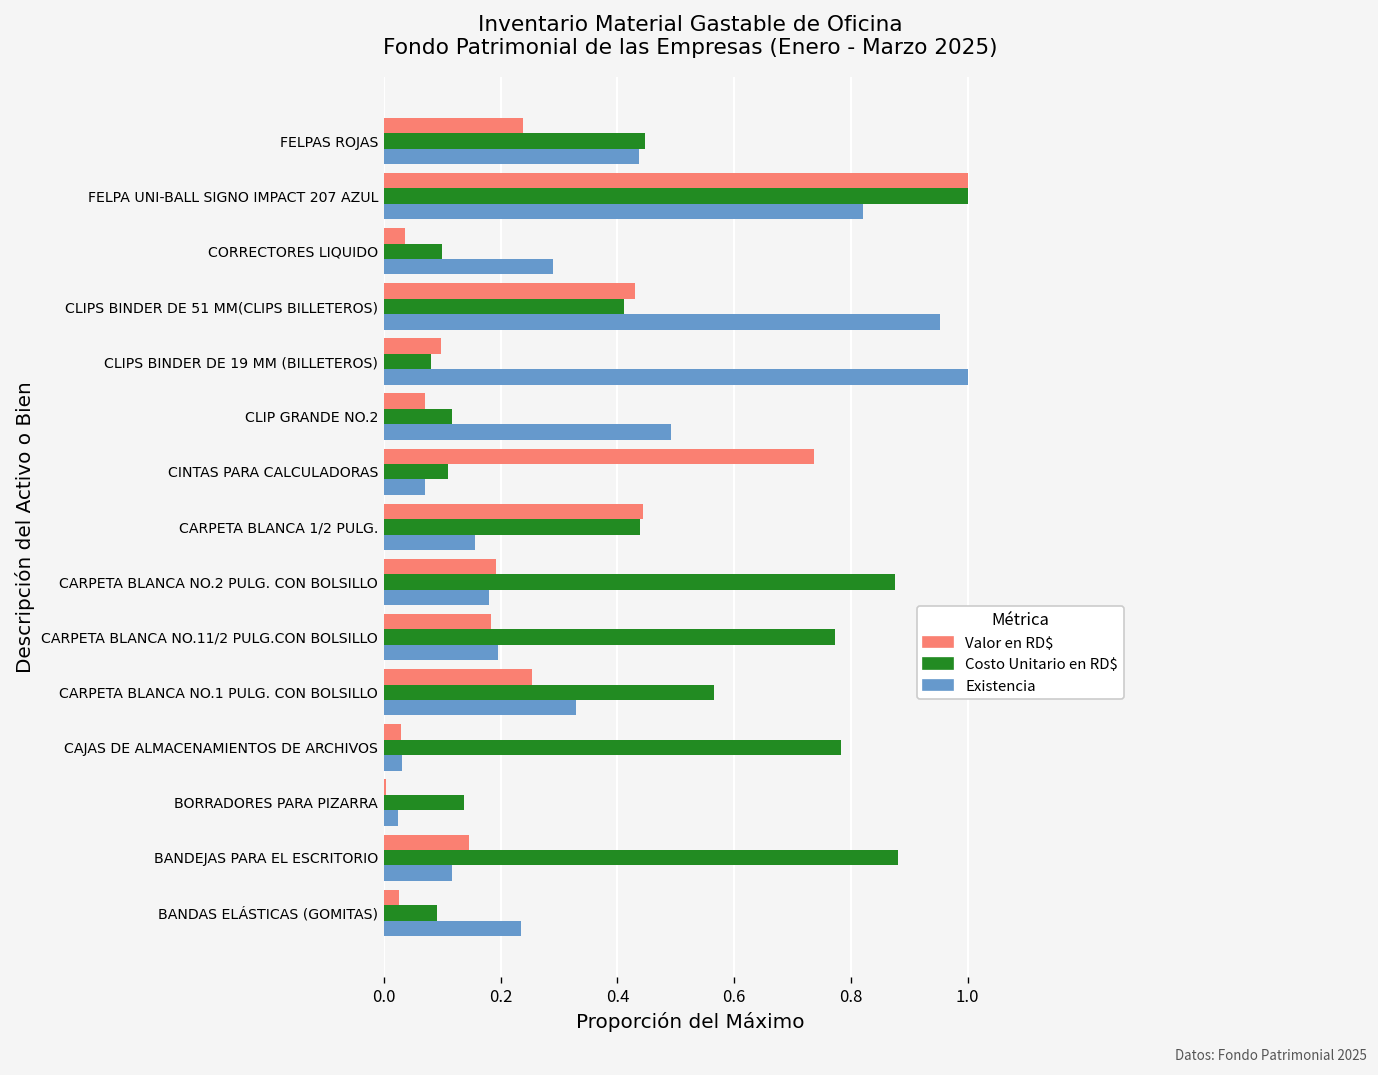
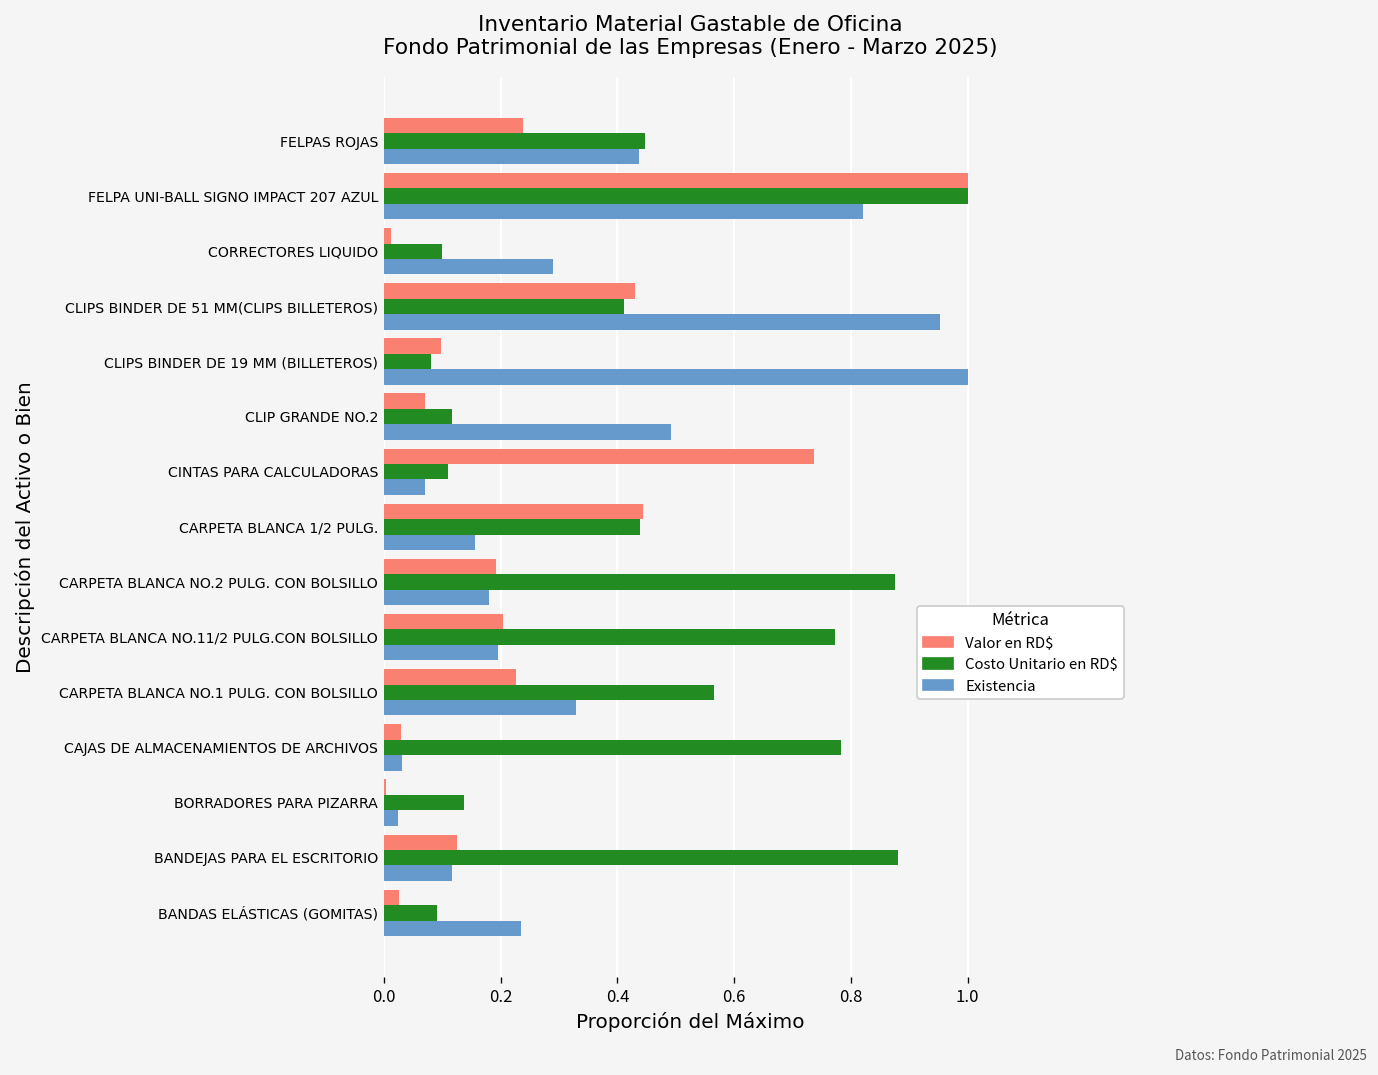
  {
    "Valor en RD$": {
      "FELPAS ROJAS": 0.24,
      "FELPA UNI-BALL SIGNO IMPACT 207 AZUL": 1.00,
-     "CORRECTORES LIQUIDO": 0.04,
+     "CORRECTORES LIQUIDO": 0.01,
      "CLIPS BINDER DE 51 MM(CLIPS BILLETEROS)": 0.43,
      "CLIPS BINDER DE 19 MM (BILLETEROS)": 0.10,
      "CLIP GRANDE NO.2": 0.07,
      "CINTAS PARA CALCULADORAS": 0.74,
      "CARPETA BLANCA 1/2 PULG.": 0.44,
      "CARPETA BLANCA NO.2 PULG. CON BOLSILLO": 0.19,
-     "CARPETA BLANCA NO.11/2 PULG.CON BOLSILLO": 0.18,
-     "CARPETA BLANCA NO.1 PULG. CON BOLSILLO": 0.25,
+     "CARPETA BLANCA NO.11/2 PULG.CON BOLSILLO": 0.20,
+     "CARPETA BLANCA NO.1 PULG. CON BOLSILLO": 0.23,
      "CAJAS DE ALMACENAMIENTOS DE ARCHIVOS": 0.03,
-     "BANDEJAS PARA EL ESCRITORIO": 0.15,
+     "BANDEJAS PARA EL ESCRITORIO": 0.13,
      "BANDAS ELÁSTICAS (GOMITAS)": 0.03
    },
    "Costo Unitario en RD$": {
      "FELPAS ROJAS": 0.45,
      "FELPA UNI-BALL SIGNO IMPACT 207 AZUL": 1.00,
      "CORRECTORES LIQUIDO": 0.10,
      "CLIPS BINDER DE 51 MM(CLIPS BILLETEROS)": 0.41,
      "CLIPS BINDER DE 19 MM (BILLETEROS)": 0.08,
      "CLIP GRANDE NO.2": 0.12,
      "CINTAS PARA CALCULADORAS": 0.11,
      "CARPETA BLANCA 1/2 PULG.": 0.44,
      "CARPETA BLANCA NO.2 PULG. CON BOLSILLO": 0.88,
      "CARPETA BLANCA NO.11/2 PULG.CON BOLSILLO": 0.77,
      "CARPETA BLANCA NO.1 PULG. CON BOLSILLO": 0.56,
      "CAJAS DE ALMACENAMIENTOS DE ARCHIVOS": 0.78,
      "BORRADORES PARA PIZARRA": 0.14,
      "BANDEJAS PARA EL ESCRITORIO": 0.88,
      "BANDAS ELÁSTICAS (GOMITAS)": 0.09
    },
    "Existencia": {
      "FELPAS ROJAS": 0.44,
      "FELPA UNI-BALL SIGNO IMPACT 207 AZUL": 0.82,
      "CORRECTORES LIQUIDO": 0.29,
      "CLIPS BINDER DE 51 MM(CLIPS BILLETEROS)": 0.95,
      "CLIPS BINDER DE 19 MM (BILLETEROS)": 1.00,
      "CLIP GRANDE NO.2": 0.49,
      "CINTAS PARA CALCULADORAS": 0.07,
      "CARPETA BLANCA 1/2 PULG.": 0.16,
      "CARPETA BLANCA NO.2 PULG. CON BOLSILLO": 0.18,
      "CARPETA BLANCA NO.11/2 PULG.CON BOLSILLO": 0.20,
      "CARPETA BLANCA NO.1 PULG. CON BOLSILLO": 0.33,
      "CAJAS DE ALMACENAMIENTOS DE ARCHIVOS": 0.03,
      "BORRADORES PARA PIZARRA": 0.02,
      "BANDEJAS PARA EL ESCRITORIO": 0.12,
      "BANDAS ELÁSTICAS (GOMITAS)": 0.23
    }
  }
